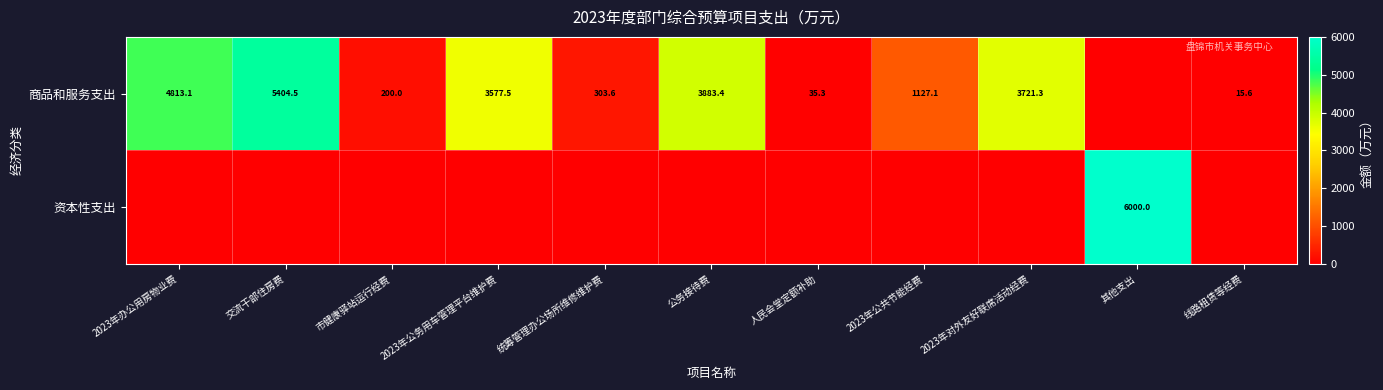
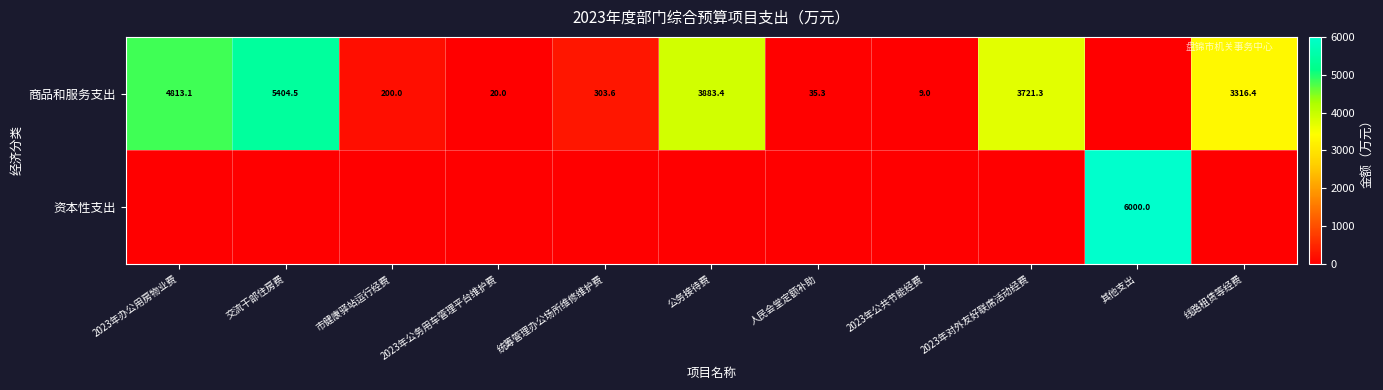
  {
    "商品和服务支出": {
      "2023年办公用房物业费": 4813.1,
      "交流干部住房费": 5404.5,
      "市健康驿站运行经费": 200.0,
-     "2023年公务用车管理平台维护费": 3577.5,
+     "2023年公务用车管理平台维护费": 20.0,
      "统筹管理办公场所维修维护费": 303.6,
      "公务接待费": 3883.4,
      "人民会堂定额补助": 35.3,
-     "2023年公共节能经费": 1127.1,
+     "2023年公共节能经费": 9.0,
      "2023年对外友好联席活动经费": 3721.3,
-     "线路租赁等经费": 15.6
+     "线路租赁等经费": 3316.4
    },
    "资本性支出": {
      "其他支出": 6000.0
    }
  }
